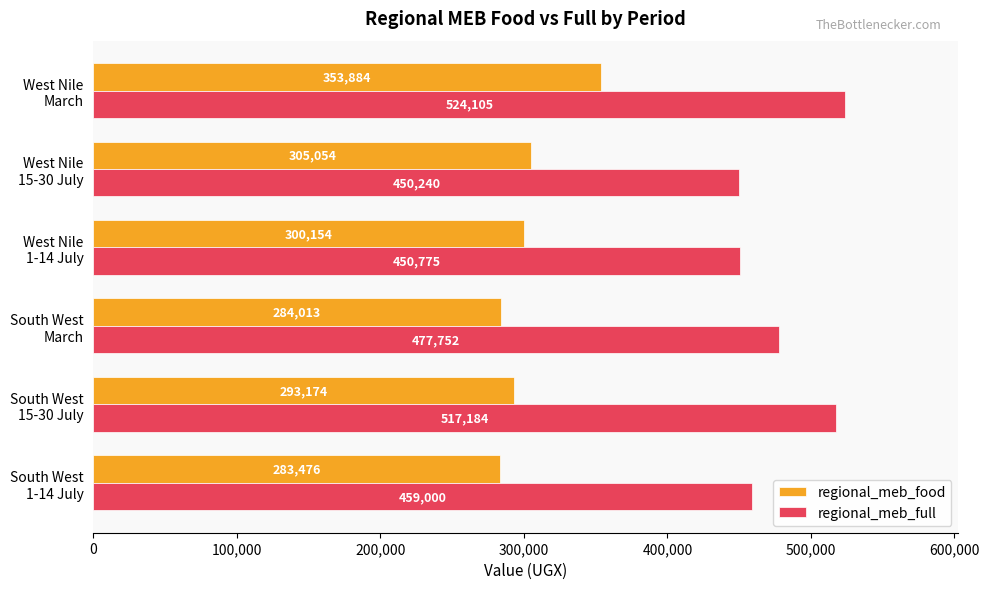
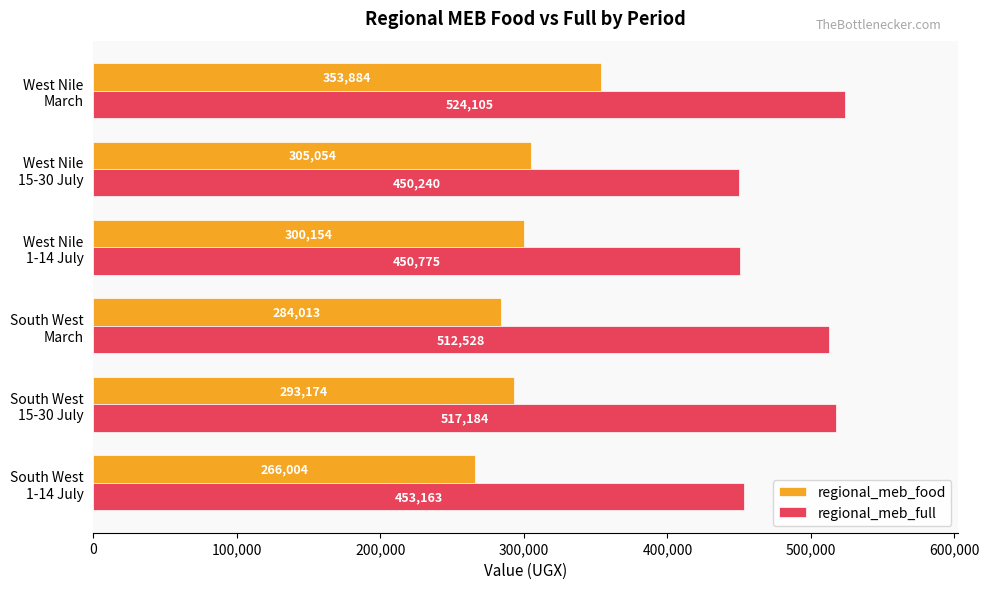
  {
    "regional_meb_food": {
      "West Nile March": "353,884",
      "West Nile 15-30 July": "305,054",
      "West Nile 1-14 July": "300,154",
      "South West March": "284,013",
      "South West 15-30 July": "293,174",
-     "South West 1-14 July": "283,476"
+     "South West 1-14 July": "266,004"
    },
    "regional_meb_full": {
      "West Nile March": "524,105",
      "West Nile 15-30 July": "450,240",
      "West Nile 1-14 July": "450,775",
-     "South West March": "477,752",
+     "South West March": "512,528",
      "South West 15-30 July": "517,184",
-     "South West 1-14 July": "459,000"
+     "South West 1-14 July": "453,163"
    }
  }
